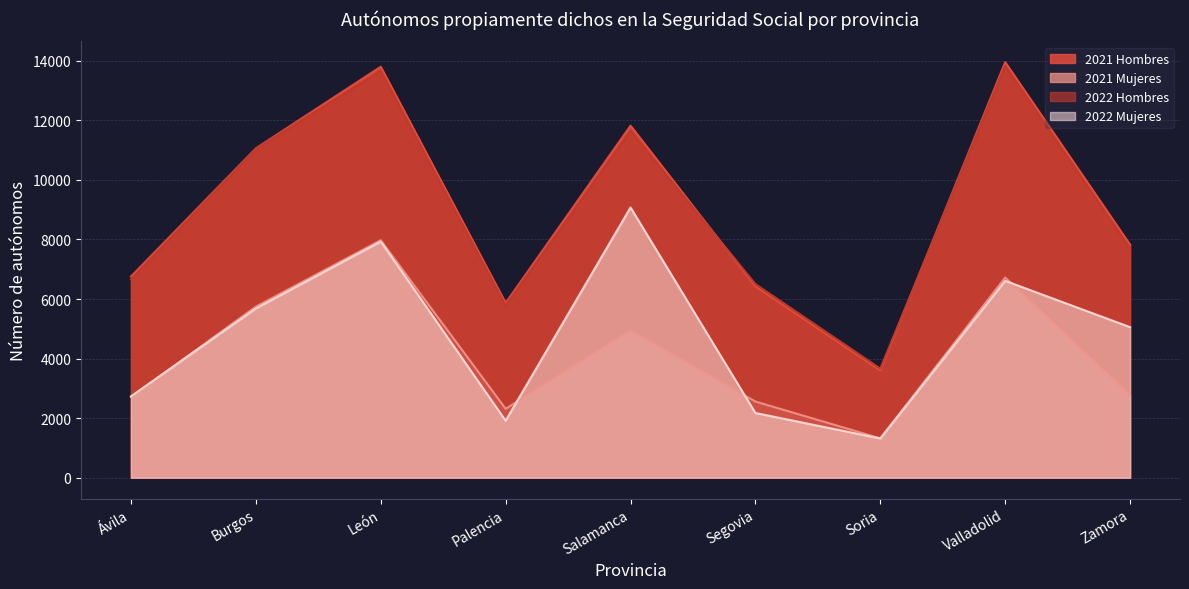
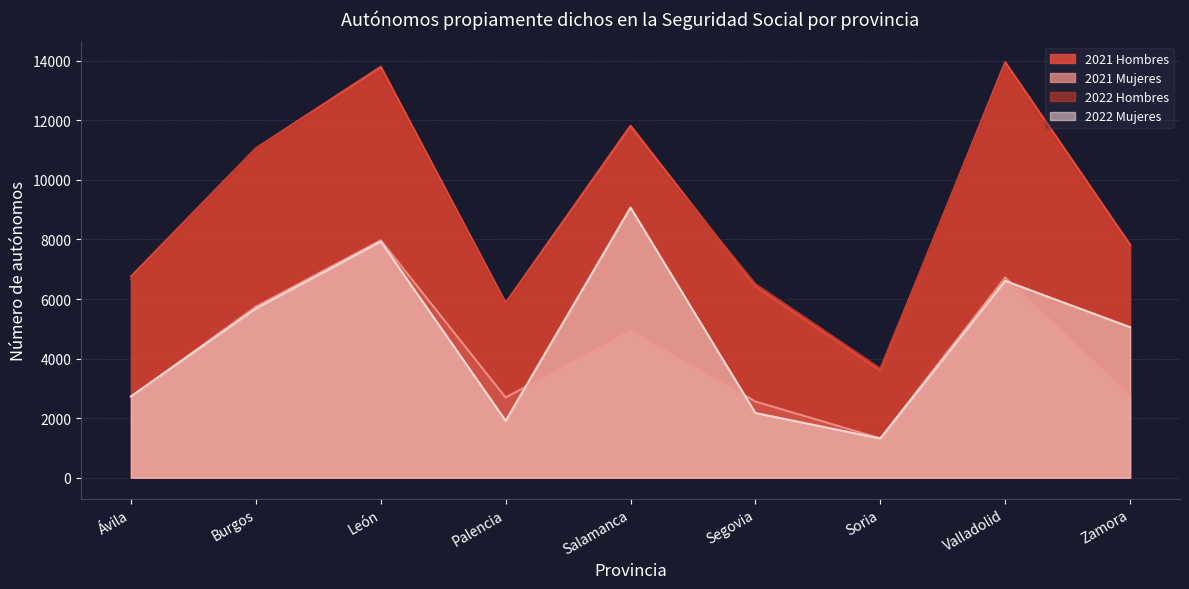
  {
    "2021 Mujeres": {
-     "Palencia": 2300,
+     "Palencia": 2700,
      "Salamanca": 4900,
      "Segovia": 2600,
      "Valladolid": 6700,
      "Zamora": 2800
    },
    "2022 Mujeres": {
      "Palencia": 1900,
      "Salamanca": 9100,
      "Segovia": 2200,
      "Valladolid": 6600,
      "Zamora": 5100
    }
  }
